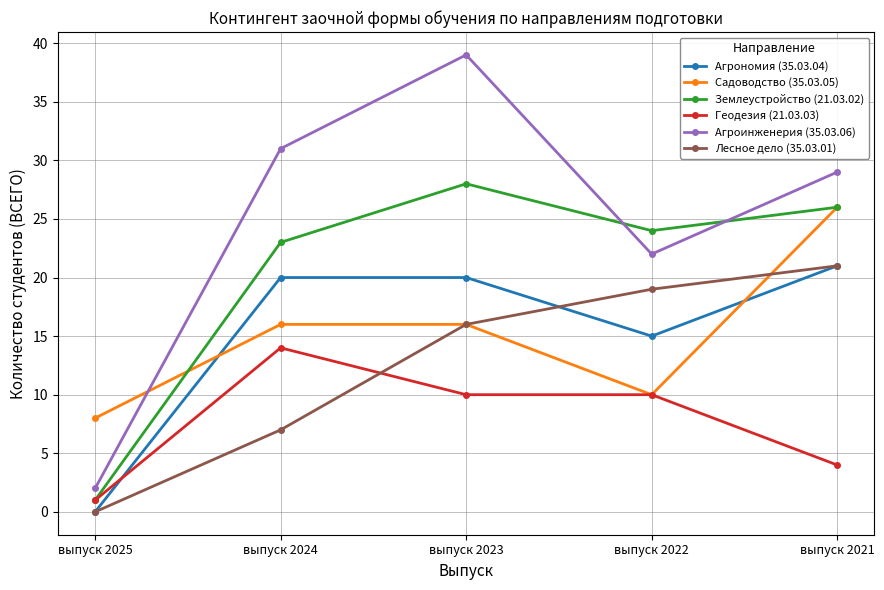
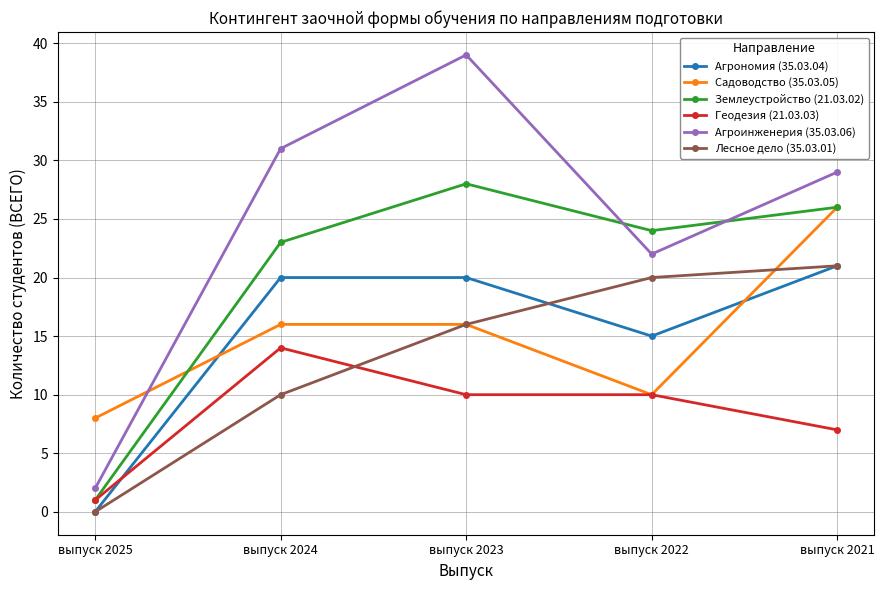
  {
    "Агрономия (35.03.04)": {
      "выпуск 2024": 20,
      "выпуск 2023": 20,
      "выпуск 2022": 15
    },
    "Садоводство (35.03.05)": {
      "выпуск 2025": 8,
      "выпуск 2024": 16
    },
    "Землеустройство (21.03.02)": {
      "выпуск 2024": 23,
      "выпуск 2023": 28,
      "выпуск 2022": 24
    },
    "Геодезия (21.03.03)": {
      "выпуск 2024": 14,
      "выпуск 2023": 10,
-     "выпуск 2021": 4
+     "выпуск 2021": 7
    },
    "Агроинженерия (35.03.06)": {
      "выпуск 2025": 2,
      "выпуск 2024": 31,
      "выпуск 2023": 39,
      "выпуск 2022": 22,
      "выпуск 2021": 29
    },
    "Лесное дело (35.03.01)": {
-     "выпуск 2024": 7,
-     "выпуск 2022": 19
+     "выпуск 2024": 10,
+     "выпуск 2022": 20
    }
  }
